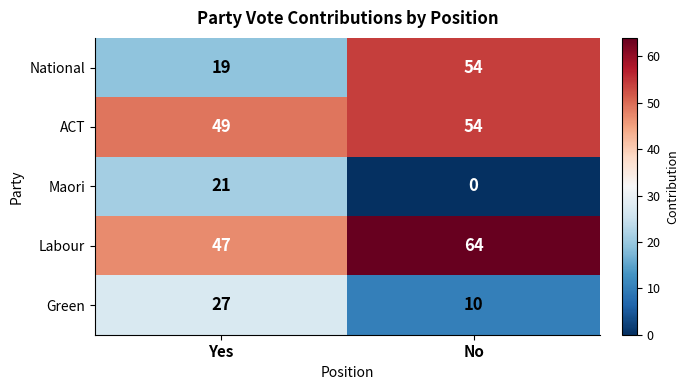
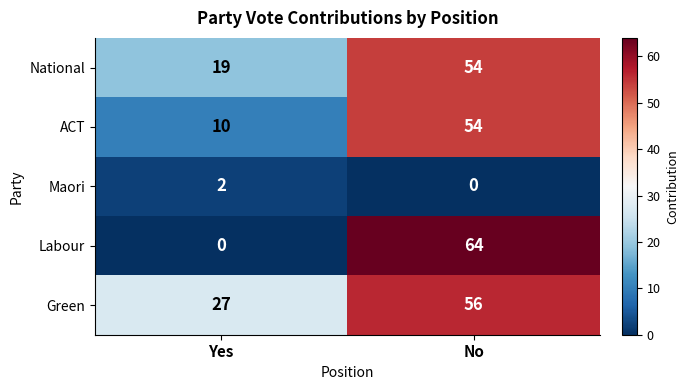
  {
    "National": {
      "Yes": 19,
      "No": 54
    },
    "ACT": {
-     "Yes": 49,
+     "Yes": 10,
      "No": 54
    },
    "Maori": {
-     "Yes": 21,
+     "Yes": 2,
      "No": 0
    },
    "Labour": {
-     "Yes": 47,
+     "Yes": 0,
      "No": 64
    },
    "Green": {
      "Yes": 27,
-     "No": 10
+     "No": 56
    }
  }
